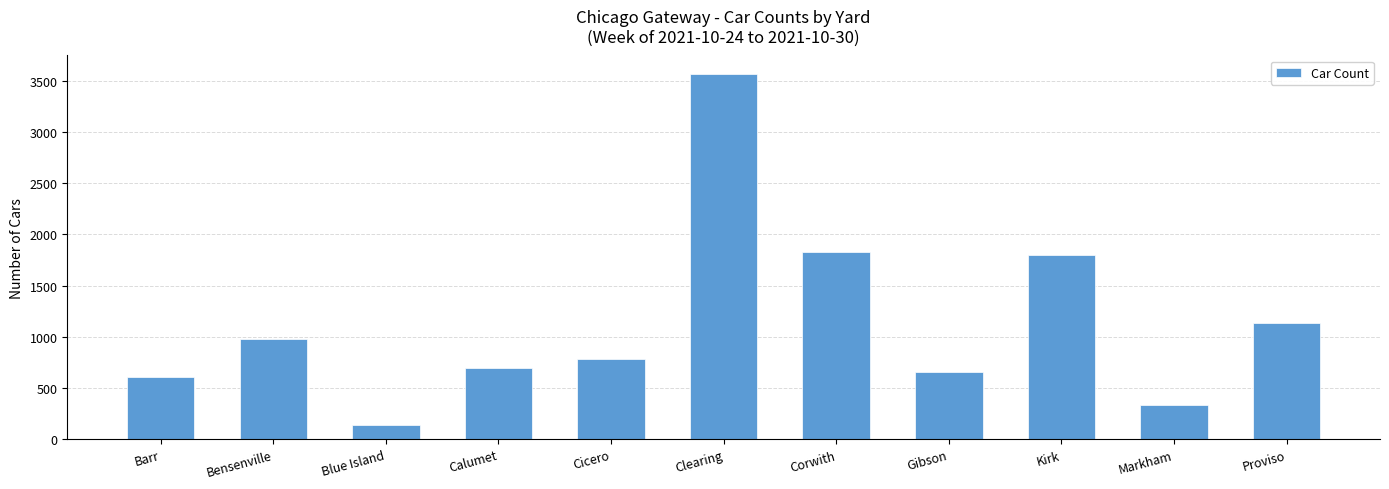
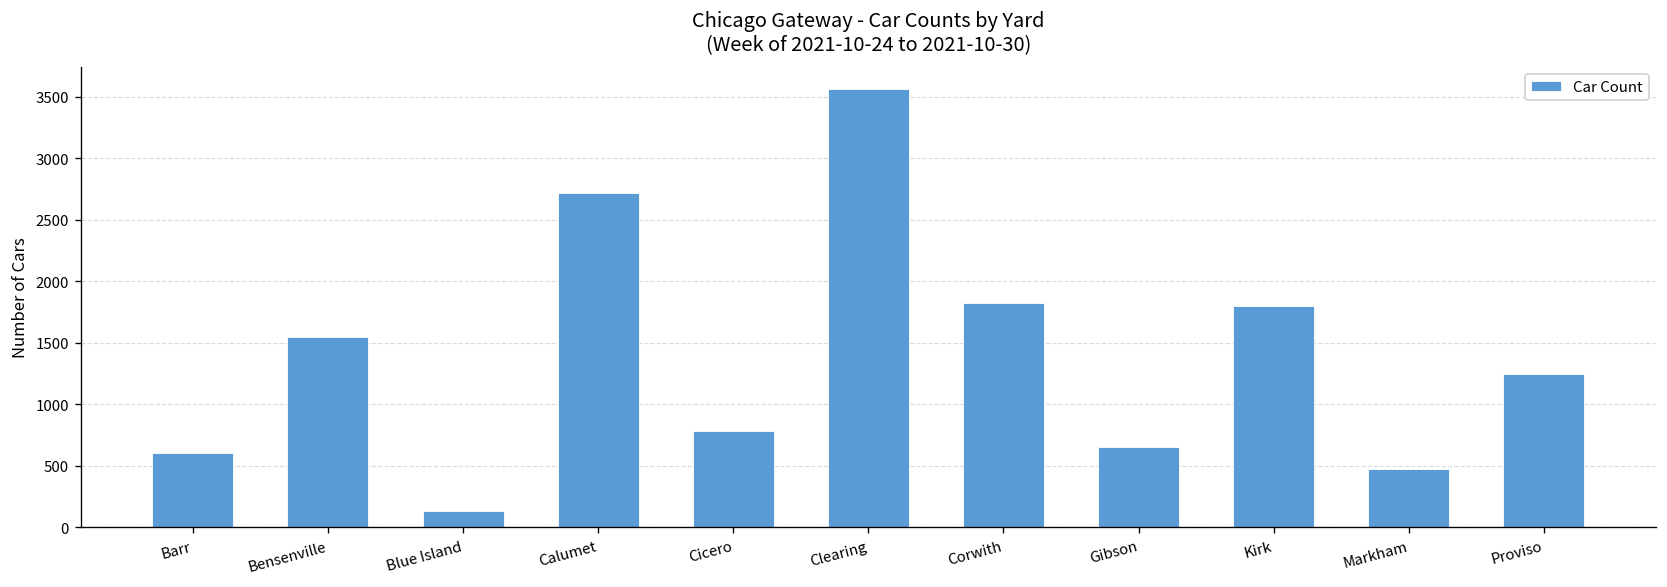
  {
    "Barr": 610,
-   "Bensenville": 980,
+   "Bensenville": 1550,
    "Blue Island": 140,
-   "Calumet": 690,
+   "Calumet": 2720,
    "Cicero": 790,
    "Clearing": 3570,
    "Corwith": 1830,
    "Gibson": 660,
    "Kirk": 1800,
-   "Markham": 330,
-   "Proviso": 1140
+   "Markham": 470,
+   "Proviso": 1250
  }
